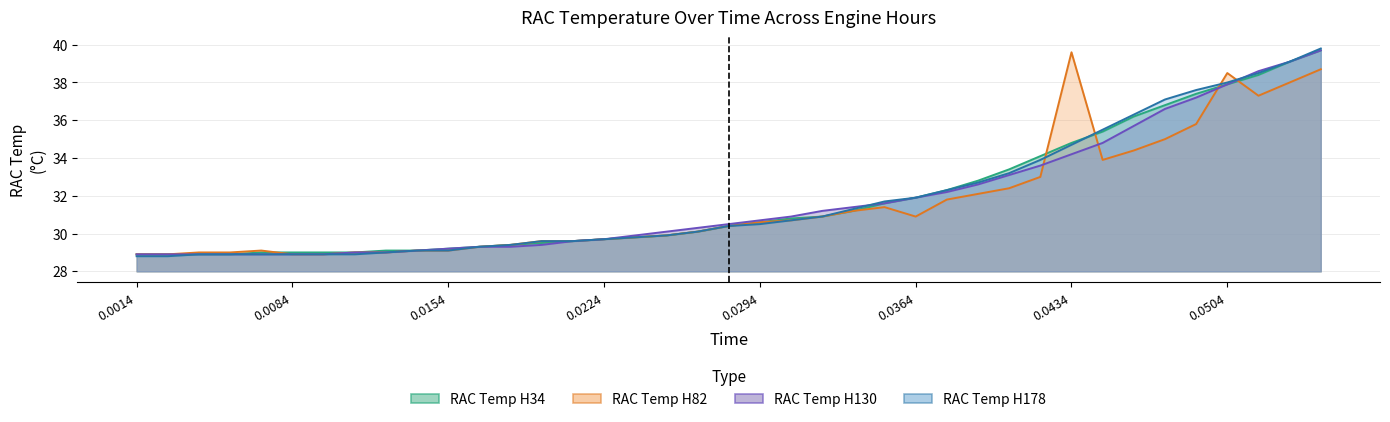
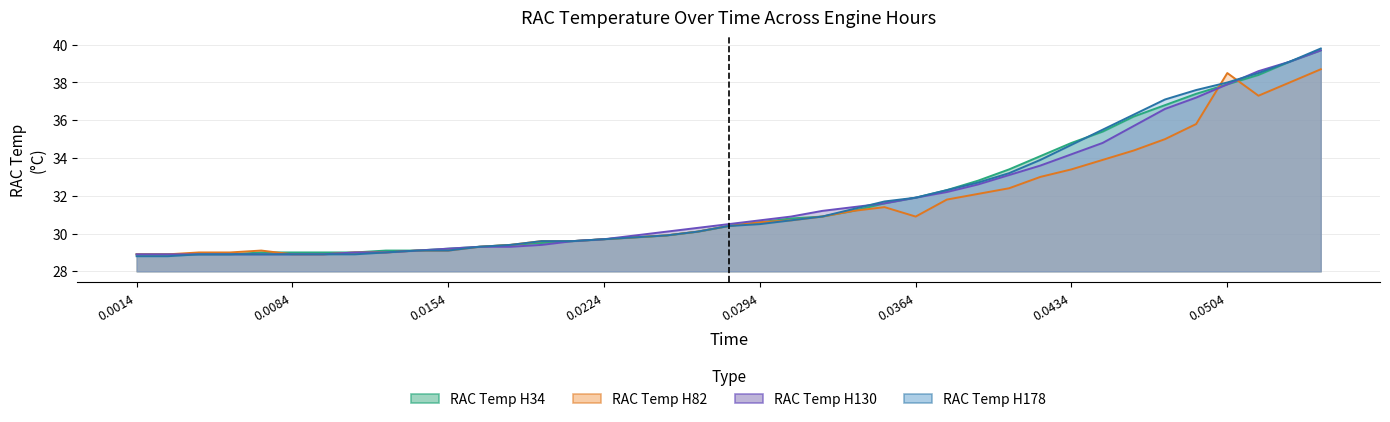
  {
    "RAC Temp H82": {
      "0.0364": 30.9,
-     "0.0434": 39.6,
+     "0.0434": 33.4,
      "0.0504": 38.5
    }
  }
